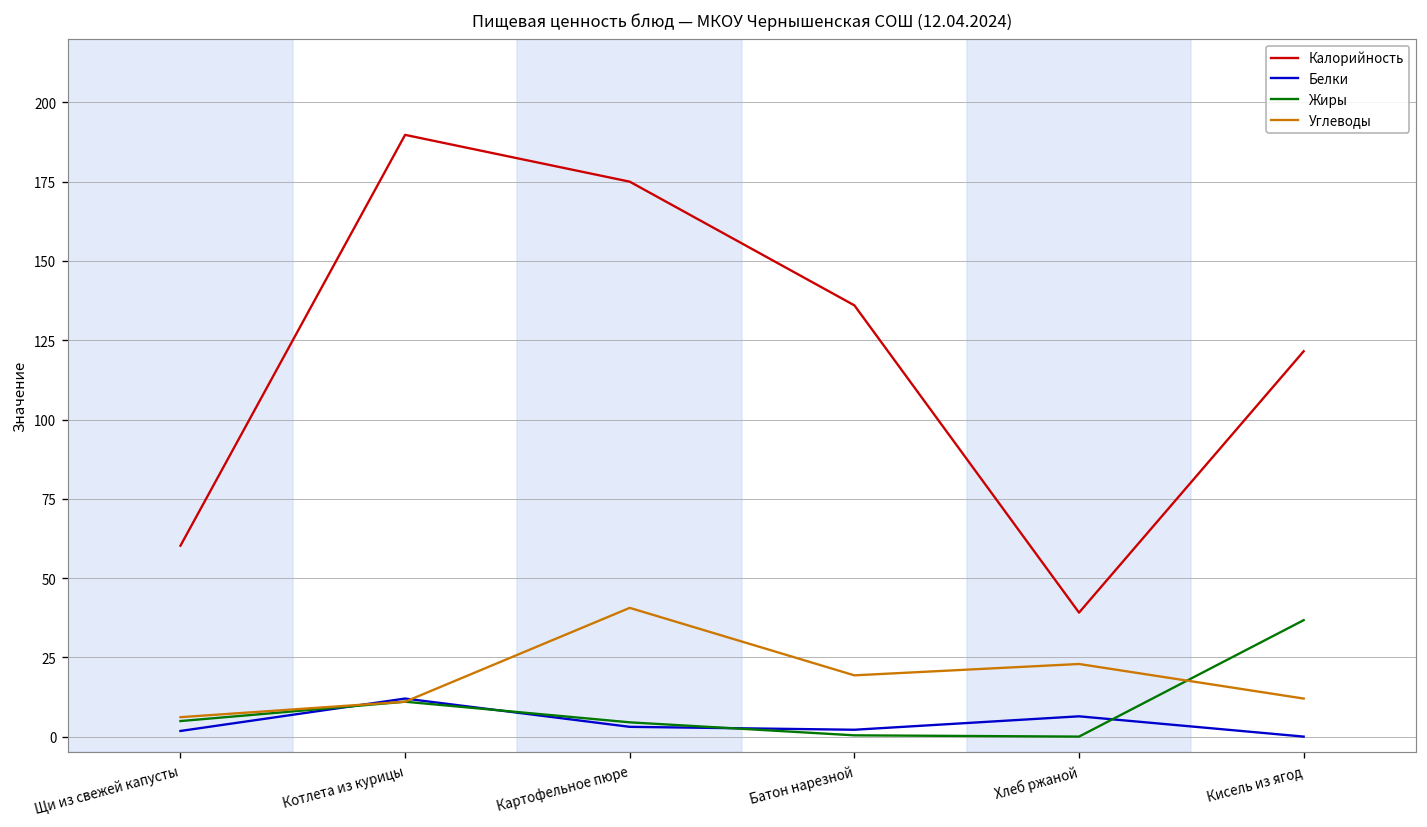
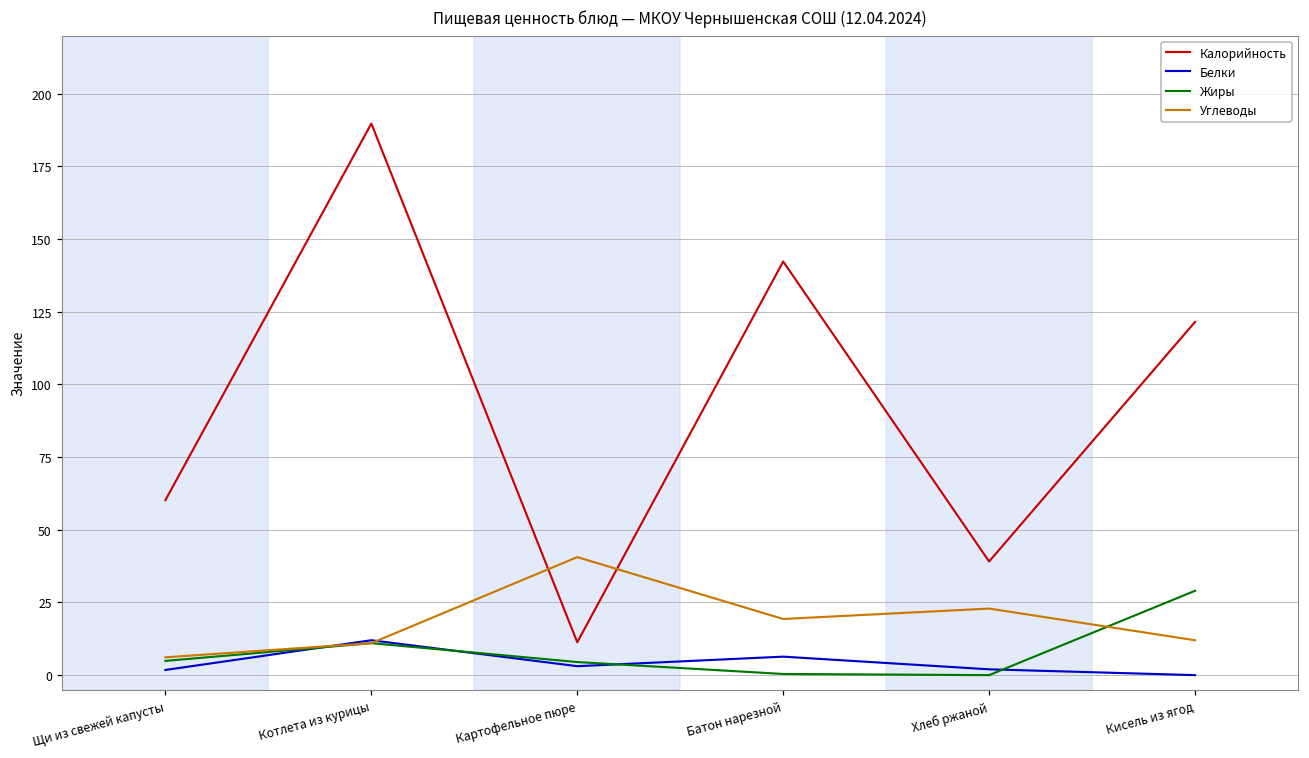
  {
    "Калорийность": {
      "Щи из свежей капусты": 60,
      "Котлета из курицы": 190,
-     "Картофельное пюре": 175,
-     "Батон нарезной": 136,
+     "Картофельное пюре": 11,
+     "Батон нарезной": 142,
      "Хлеб ржаной": 39,
      "Кисель из ягод": 122
    },
    "Белки": {
      "Щи из свежей капусты": 2,
      "Котлета из курицы": 12,
      "Картофельное пюре": 3,
-     "Батон нарезной": 2,
-     "Хлеб ржаной": 6,
+     "Батон нарезной": 6,
+     "Хлеб ржаной": 2,
      "Кисель из ягод": 0
    },
    "Жиры": {
      "Щи из свежей капусты": 5,
      "Картофельное пюре": 5,
      "Батон нарезной": 0,
      "Хлеб ржаной": 0,
-     "Кисель из ягод": 37
+     "Кисель из ягод": 29
    },
    "Углеводы": {
      "Щи из свежей капусты": 6,
      "Картофельное пюре": 41,
      "Батон нарезной": 19,
      "Хлеб ржаной": 23,
      "Кисель из ягод": 12
    }
  }
